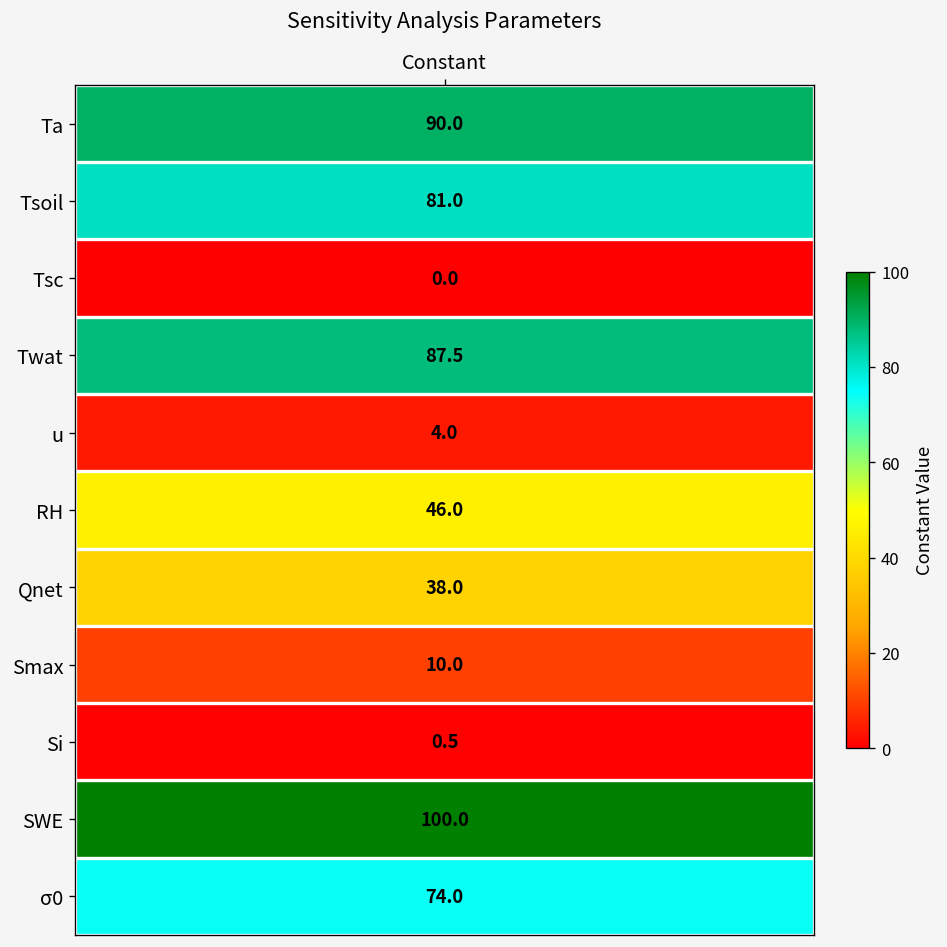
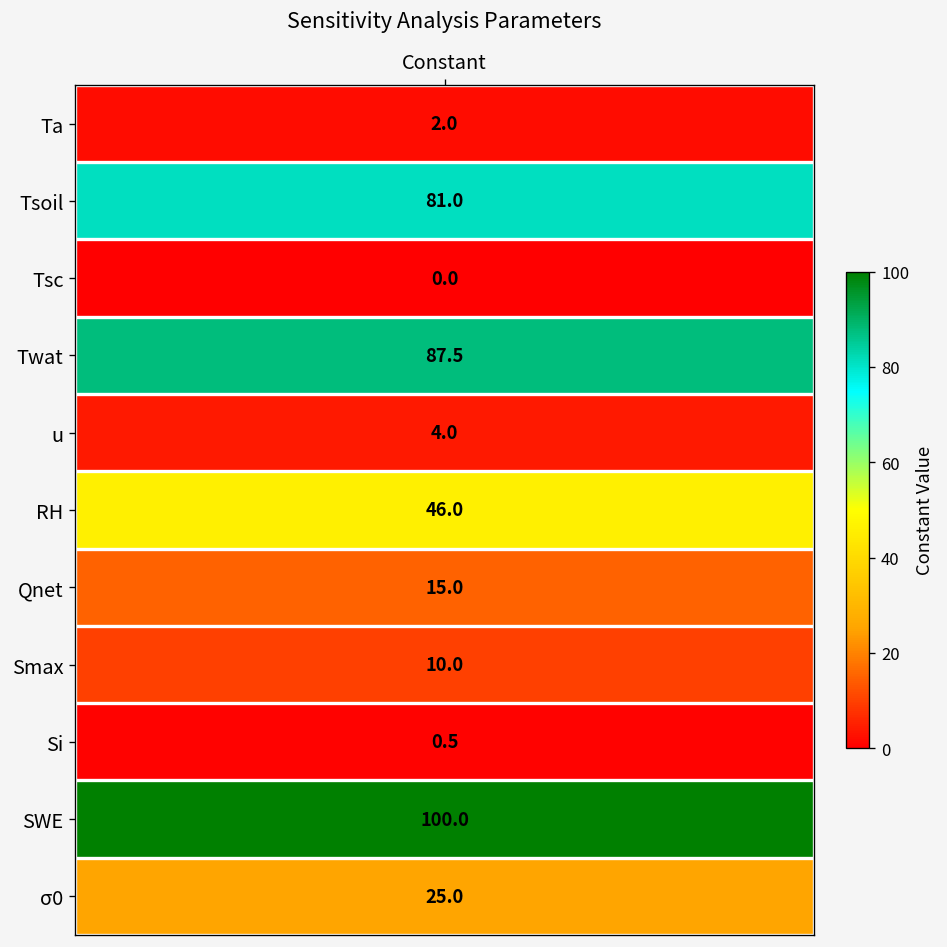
  {
    "Ta": {
-     "Constant": 90.0
+     "Constant": 2.0
    },
    "Tsoil": {
      "Constant": 81.0
    },
    "Tsc": {
      "Constant": 0.0
    },
    "Twat": {
      "Constant": 87.5
    },
    "u": {
      "Constant": 4.0
    },
    "RH": {
      "Constant": 46.0
    },
    "Qnet": {
-     "Constant": 38.0
+     "Constant": 15.0
    },
    "Smax": {
      "Constant": 10.0
    },
    "Si": {
      "Constant": 0.5
    },
    "SWE": {
      "Constant": 100.0
    },
    "σ0": {
-     "Constant": 74.0
+     "Constant": 25.0
    }
  }
